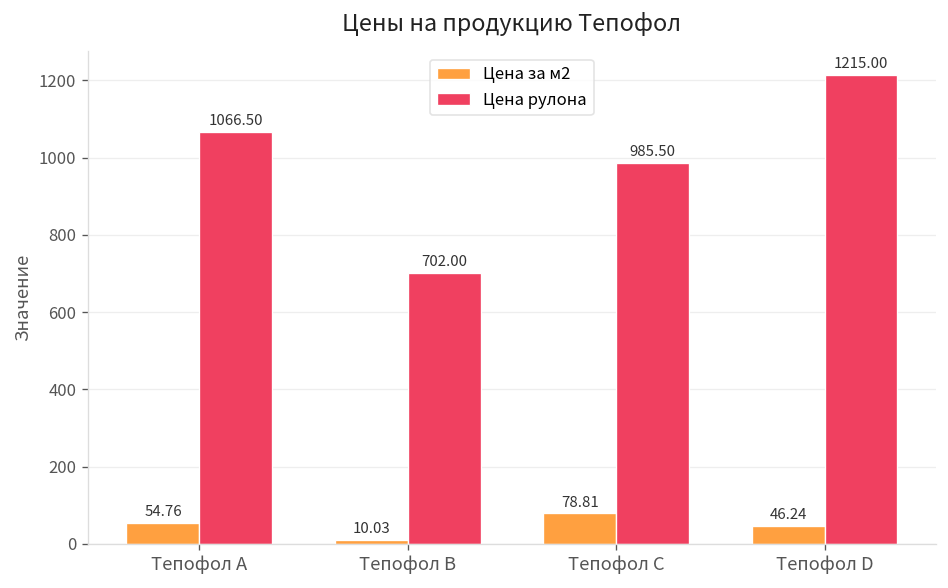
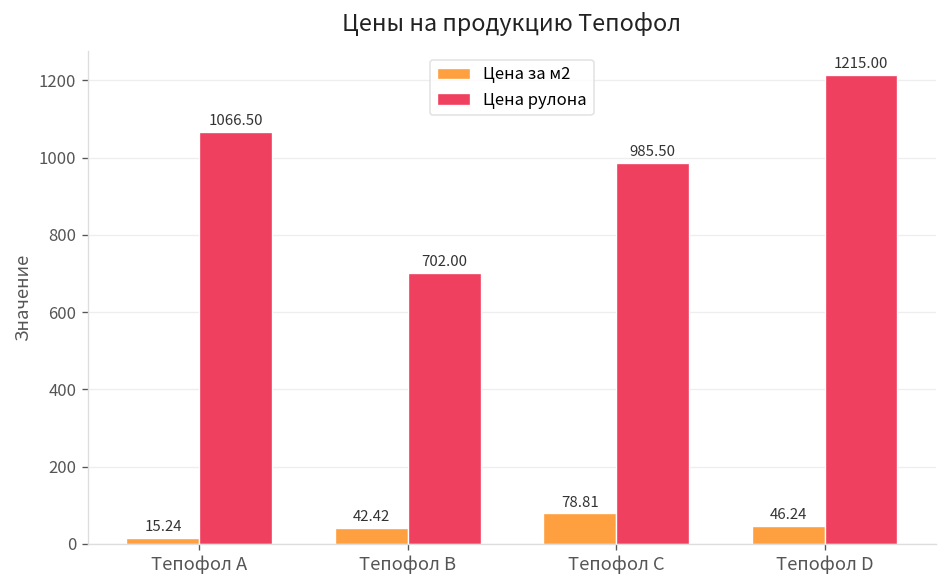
  {
    "Цена за м2": {
-     "Тепофол A": 54.76,
-     "Тепофол B": 10.03,
+     "Тепофол A": 15.24,
+     "Тепофол B": 42.42,
      "Тепофол C": 78.81,
      "Тепофол D": 46.24
    },
    "Цена рулона": {
      "Тепофол A": 1066.50,
      "Тепофол B": 702.00,
      "Тепофол C": 985.50,
      "Тепофол D": 1215.00
    }
  }
